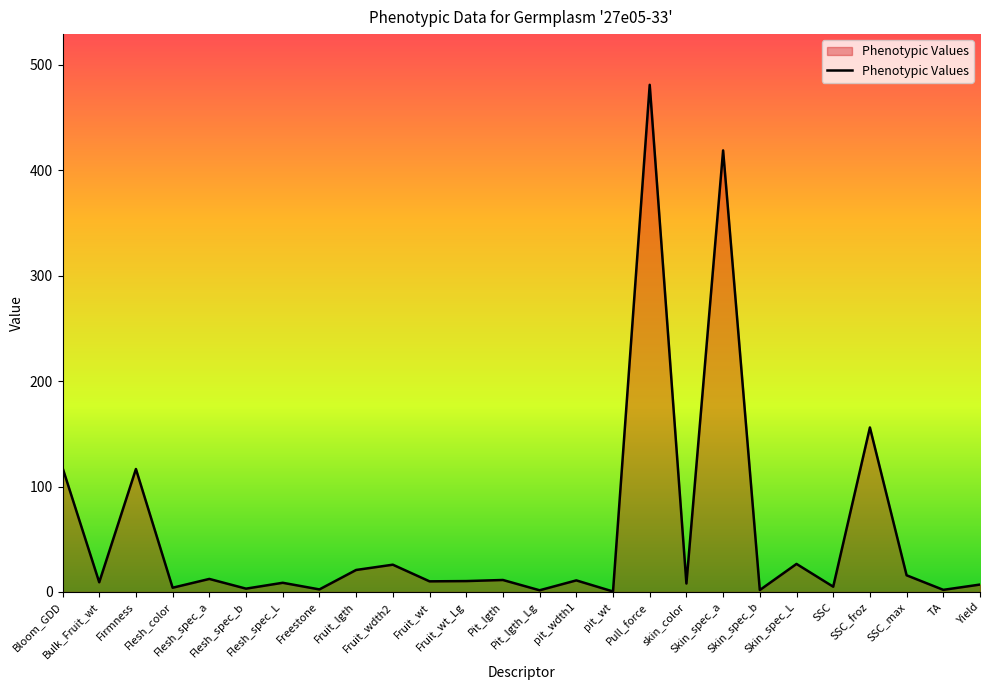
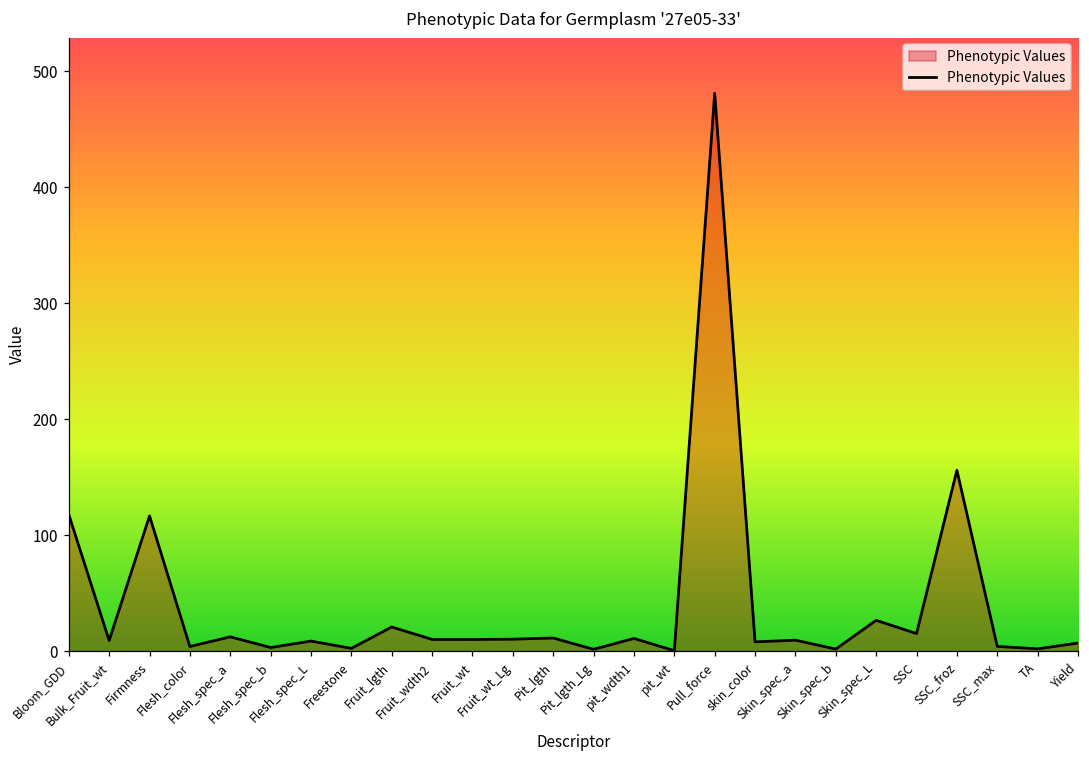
  {
    "Bloom_GDD": 118,
    "Bulk_Fruit_wt": 9,
    "Firmness": 117,
    "Flesh_color": 4,
    "Flesh_spec_a": 12,
    "Flesh_spec_b": 3,
    "Flesh_spec_L": 9,
    "Freestone": 2,
    "Fruit_lgth": 21,
-   "Fruit_wdth2": 26,
+   "Fruit_wdth2": 10,
    "Fruit_wt": 10,
    "Fruit_wt_Lg": 10,
    "Pit_lgth": 11,
    "Pit_lgth_Lg": 2,
    "pit_wdth1": 11,
    "pit_wt": 0,
    "Pull_force": 481,
    "skin_color": 8,
-   "Skin_spec_a": 419,
+   "Skin_spec_a": 9,
    "Skin_spec_b": 2,
    "Skin_spec_L": 27,
-   "SSC": 5,
+   "SSC": 15,
    "SSC_froz": 156,
-   "SSC_max": 16,
+   "SSC_max": 4,
    "TA": 2,
    "Yield": 7
  }
